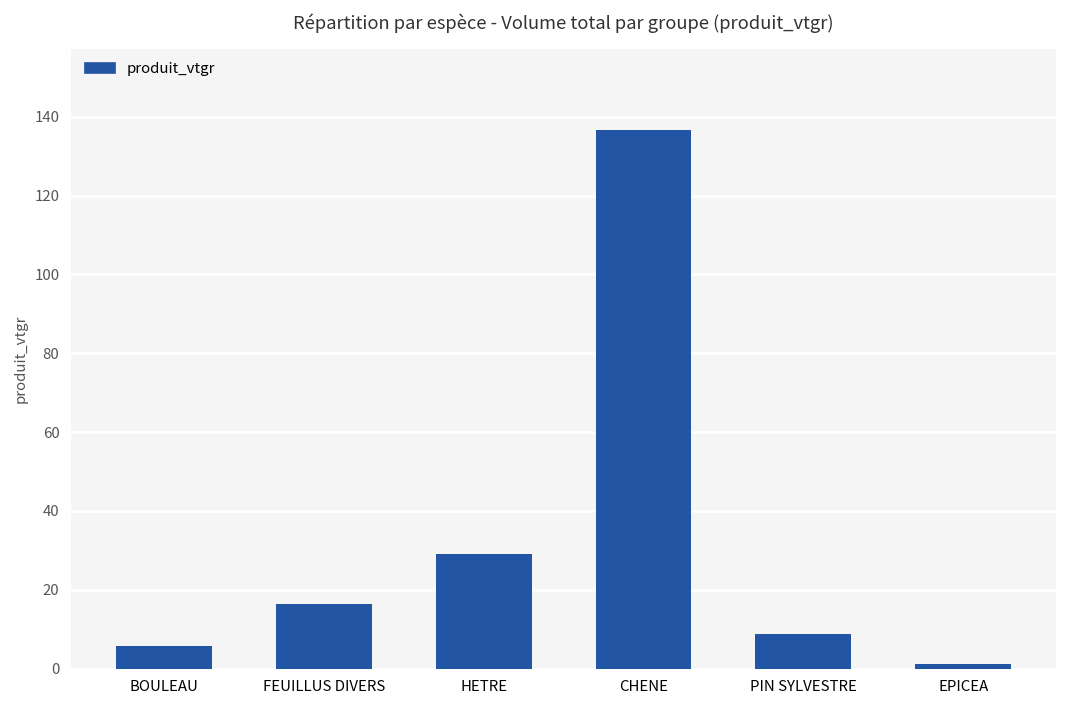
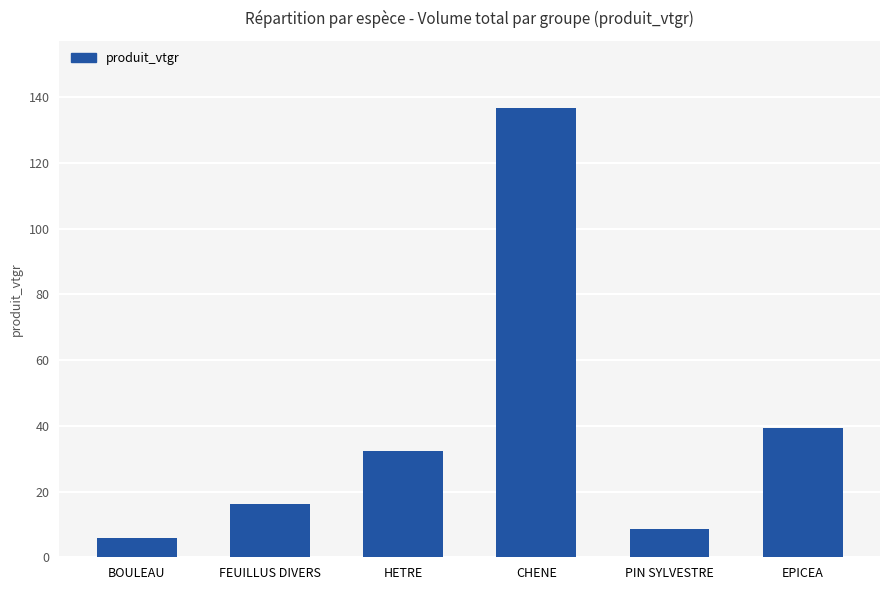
  {
    "BOULEAU": 6,
    "FEUILLUS DIVERS": 16,
-   "HETRE": 29,
+   "HETRE": 32,
    "CHENE": 137,
    "PIN SYLVESTRE": 9,
-   "EPICEA": 1
+   "EPICEA": 39
  }
